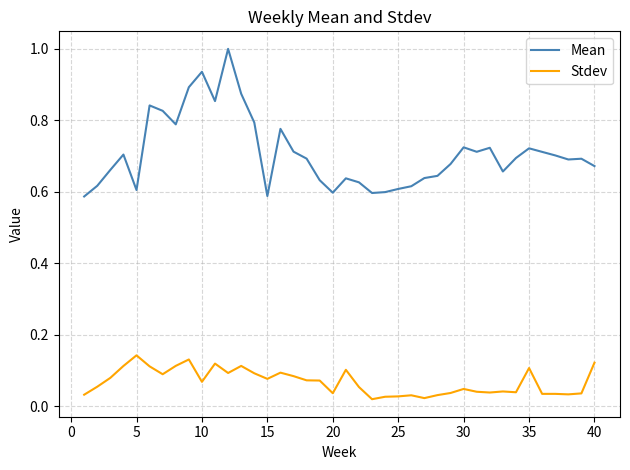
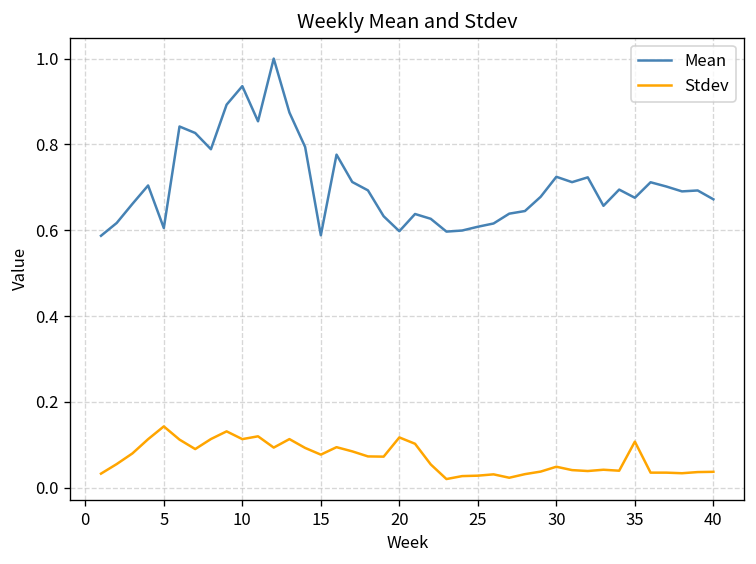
  {
    "Mean": {
      "5": 0.61,
      "10": 0.94,
      "15": 0.59,
      "20": 0.60,
      "25": 0.61,
      "30": 0.72,
-     "35": 0.72,
+     "35": 0.68,
      "40": 0.67
    },
    "Stdev": {
      "5": 0.14,
-     "10": 0.07,
+     "10": 0.11,
      "15": 0.08,
-     "20": 0.04,
+     "20": 0.12,
      "25": 0.03,
      "30": 0.05,
      "35": 0.11,
-     "40": 0.12
+     "40": 0.04
    }
  }
